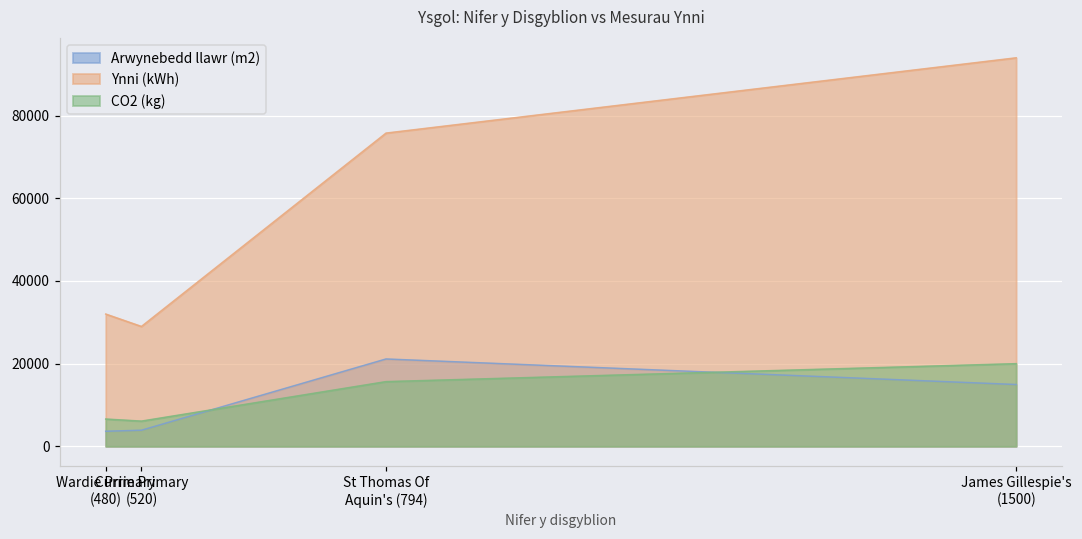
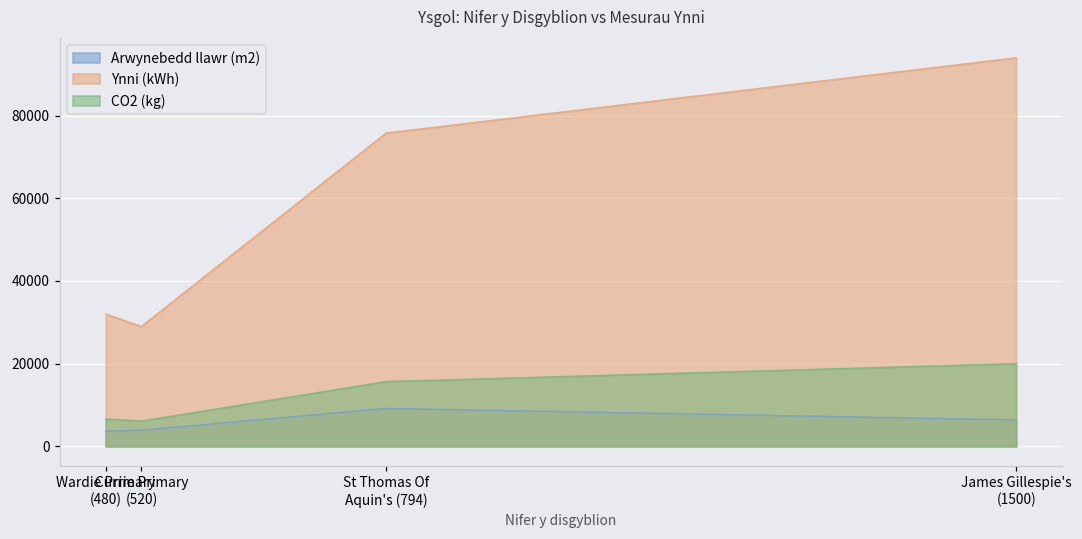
  {
    "Arwynebedd llawr (m2)": {
-     "St Thomas Of Aquin's (794)": 21000,
-     "James Gillespie's (1500)": 15000
+     "St Thomas Of Aquin's (794)": 9000,
+     "James Gillespie's (1500)": 6000
    },
    "Ynni (kWh)": {
      "St Thomas Of Aquin's (794)": 76000,
      "James Gillespie's (1500)": 94000
    },
    "CO2 (kg)": {
      "St Thomas Of Aquin's (794)": 16000,
      "James Gillespie's (1500)": 20000
    }
  }
